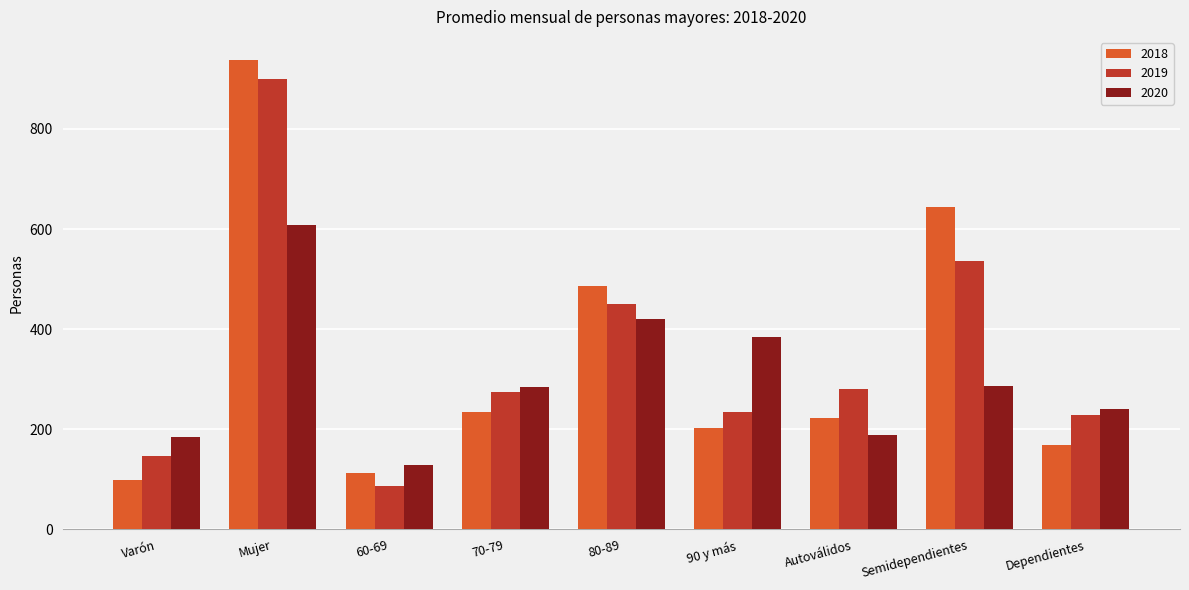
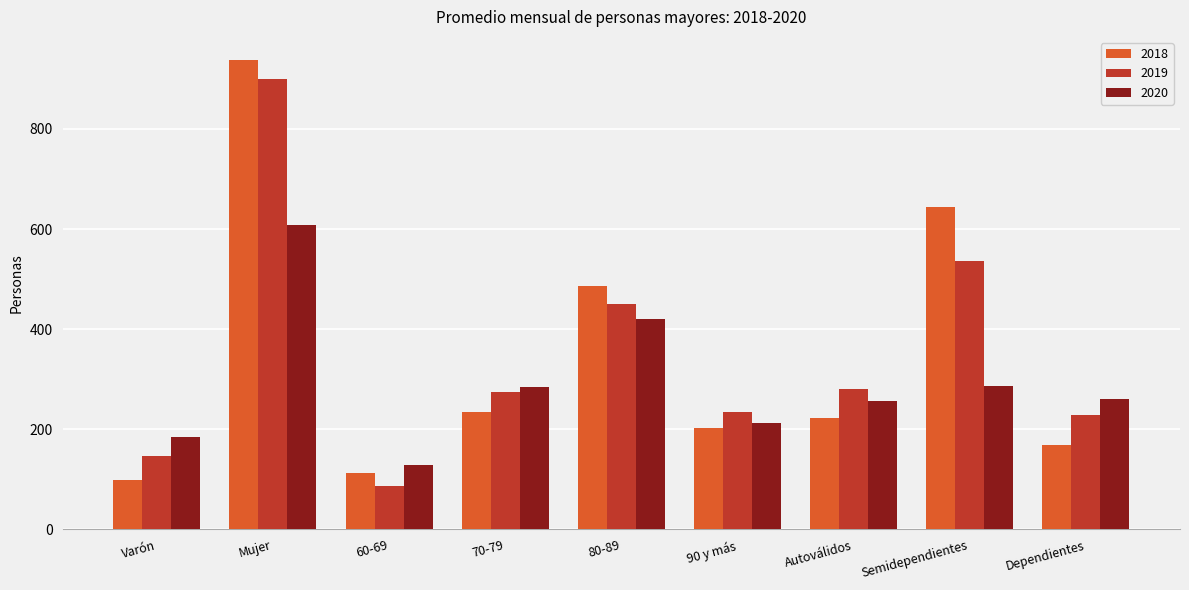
  {
    "2020": {
      "Varón": 180,
      "Mujer": 610,
      "60-69": 130,
      "70-79": 280,
      "80-89": 420,
-     "90 y más": 380,
-     "Autoválidos": 190,
+     "90 y más": 210,
+     "Autoválidos": 260,
      "Semidependientes": 290,
-     "Dependientes": 240
+     "Dependientes": 260
    }
  }
